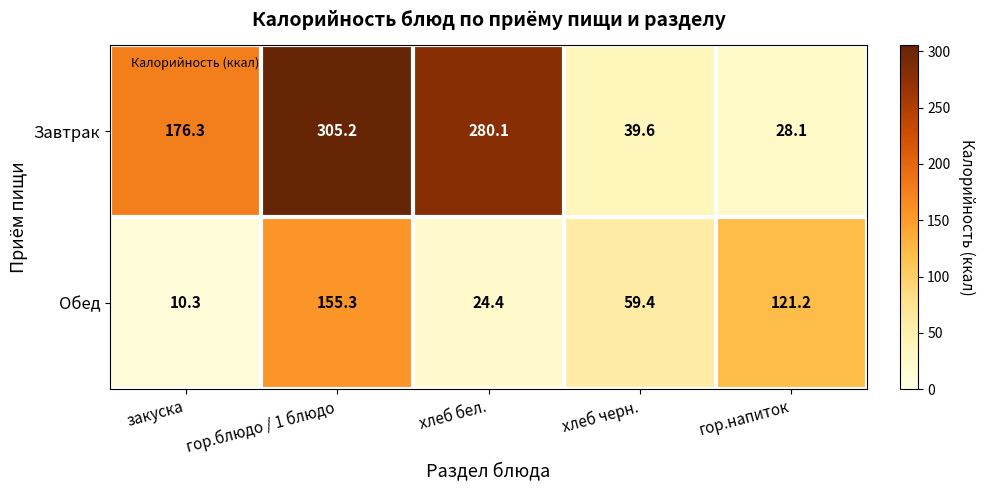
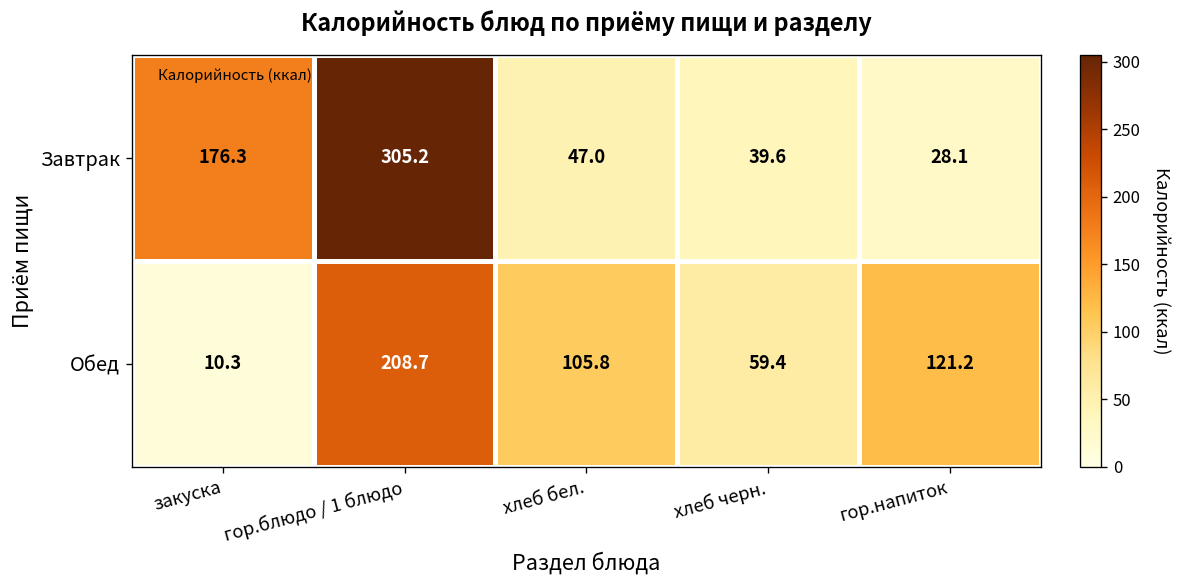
  {
    "Завтрак": {
      "закуска": 176.3,
      "гор.блюдо / 1 блюдо": 305.2,
-     "хлеб бел.": 280.1,
+     "хлеб бел.": 47.0,
      "хлеб черн.": 39.6,
      "гор.напиток": 28.1
    },
    "Обед": {
      "закуска": 10.3,
-     "гор.блюдо / 1 блюдо": 155.3,
-     "хлеб бел.": 24.4,
+     "гор.блюдо / 1 блюдо": 208.7,
+     "хлеб бел.": 105.8,
      "хлеб черн.": 59.4,
      "гор.напиток": 121.2
    }
  }
